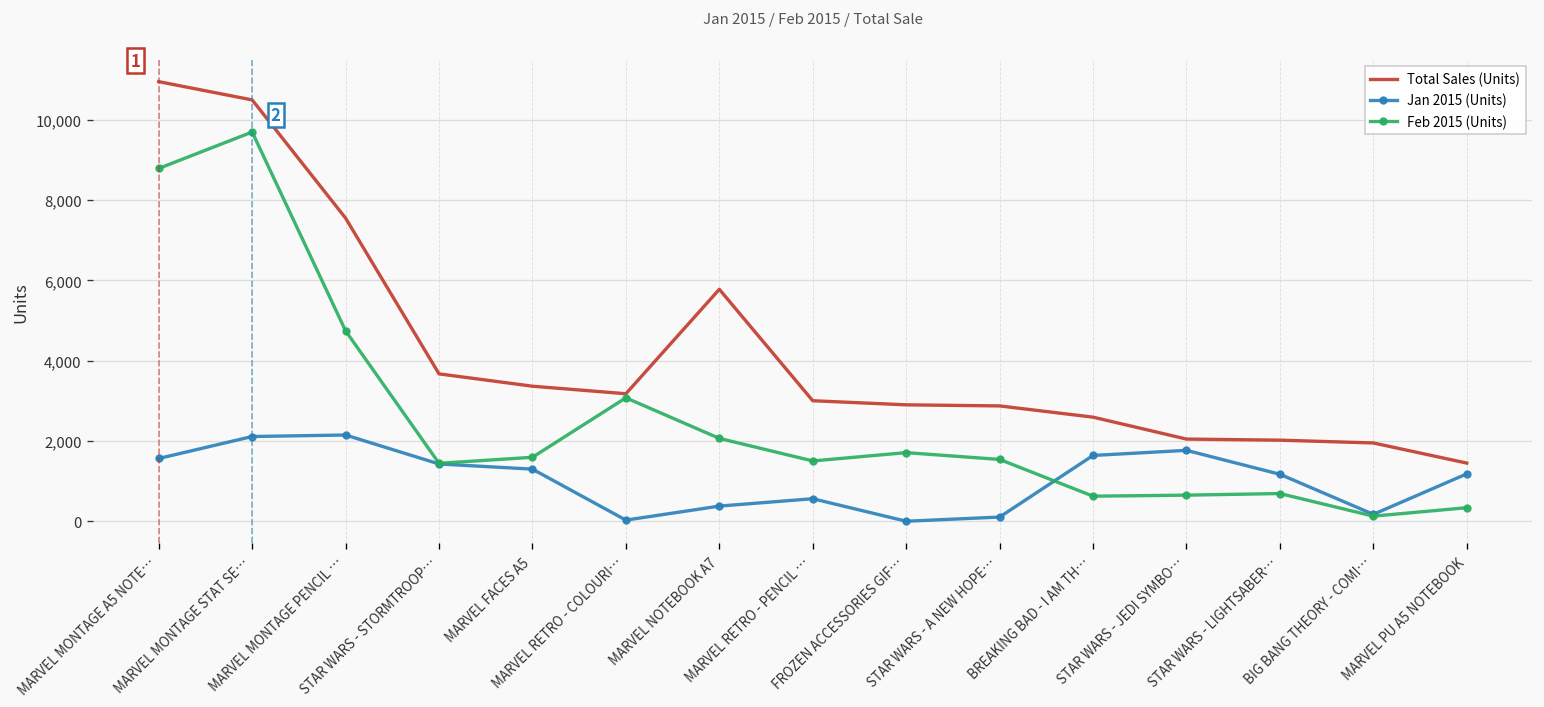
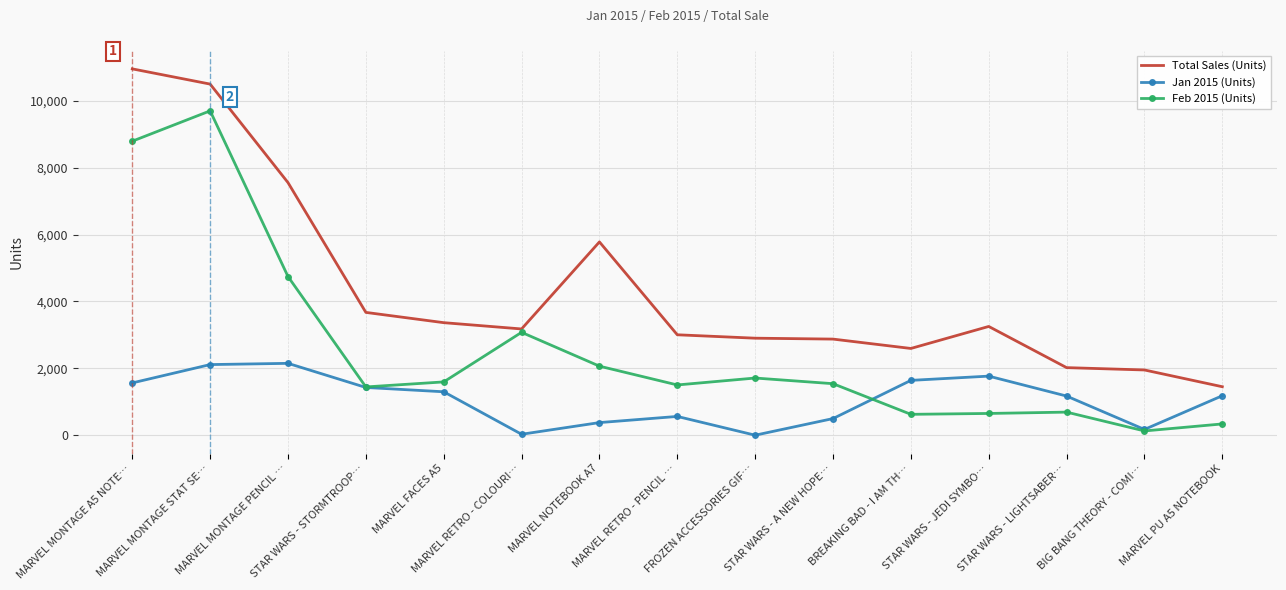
  {
    "Total Sales (Units)": {
      "MARVEL MONTAGE PENCIL …": "7,600",
      "STAR WARS - STORMTROOP…": "3,700",
      "MARVEL FACES A5": "3,400",
      "MARVEL RETRO - COLOURI…": "3,200",
      "MARVEL NOTEBOOK A7": "5,800",
      "MARVEL RETRO - PENCIL …": "3,000",
      "FROZEN ACCESSORIES GIF…": "2,900",
      "STAR WARS - A NEW HOPE…": "2,900",
      "BREAKING BAD - I AM TH…": "2,600",
-     "STAR WARS - JEDI SYMBO…": "2,000",
+     "STAR WARS - JEDI SYMBO…": "3,300",
      "STAR WARS - LIGHTSABER…": "2,000",
      "BIG BANG THEORY - COMI…": "2,000",
      "MARVEL PU A5 NOTEBOOK": "1,500"
    },
    "Jan 2015 (Units)": {
      "MARVEL MONTAGE A5 NOTE…": "1,600",
      "MARVEL MONTAGE STAT SE…": "2,100",
      "MARVEL MONTAGE PENCIL …": "2,100",
      "MARVEL FACES A5": "1,300",
      "MARVEL RETRO - COLOURI…": "0",
      "MARVEL NOTEBOOK A7": "400",
      "MARVEL RETRO - PENCIL …": "600",
      "FROZEN ACCESSORIES GIF…": "0",
-     "STAR WARS - A NEW HOPE…": "100",
+     "STAR WARS - A NEW HOPE…": "500",
      "BREAKING BAD - I AM TH…": "1,600",
      "STAR WARS - JEDI SYMBO…": "1,800",
      "STAR WARS - LIGHTSABER…": "1,200",
      "MARVEL PU A5 NOTEBOOK": "1,200"
    },
    "Feb 2015 (Units)": {
      "MARVEL MONTAGE A5 NOTE…": "8,800",
      "MARVEL MONTAGE STAT SE…": "9,700",
      "MARVEL MONTAGE PENCIL …": "4,700",
      "MARVEL FACES A5": "1,600",
      "MARVEL RETRO - COLOURI…": "3,100",
      "MARVEL NOTEBOOK A7": "2,100",
      "MARVEL RETRO - PENCIL …": "1,500",
      "FROZEN ACCESSORIES GIF…": "1,700",
      "STAR WARS - A NEW HOPE…": "1,500",
      "BREAKING BAD - I AM TH…": "600",
      "STAR WARS - JEDI SYMBO…": "700",
      "STAR WARS - LIGHTSABER…": "700",
      "MARVEL PU A5 NOTEBOOK": "300"
    }
  }
